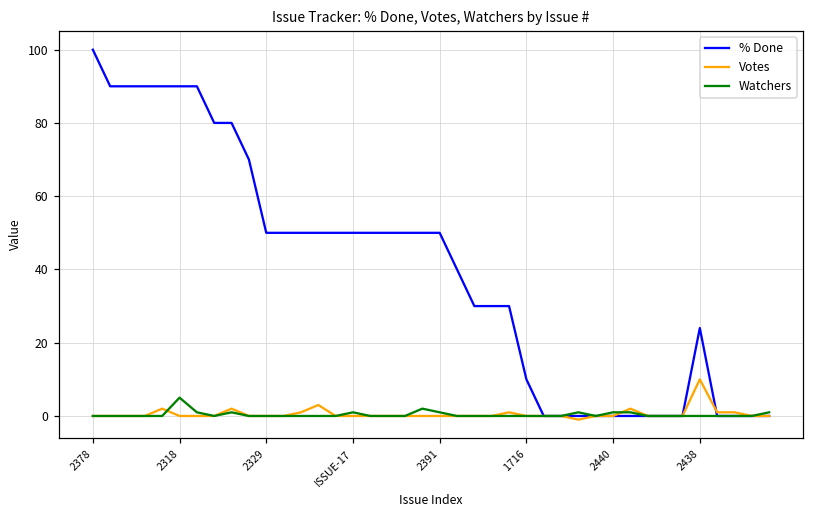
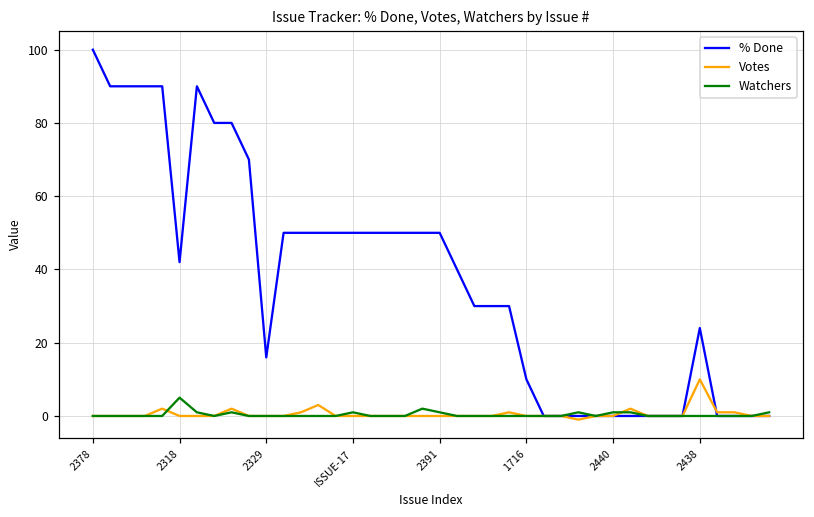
  {
    "% Done": {
      "2378": 100,
-     "2318": 90,
-     "2329": 50,
+     "2318": 42,
+     "2329": 16,
      "ISSUE-17": 50,
      "2391": 50,
      "1716": 10,
      "2438": 24
    },
    "Votes": {
      "2318": 0,
      "ISSUE-17": 0,
      "2391": 0,
      "2438": 10
    },
    "Watchers": {
      "2318": 5,
      "ISSUE-17": 1,
      "2391": 1,
      "2440": 1,
      "2438": 0
    }
  }
